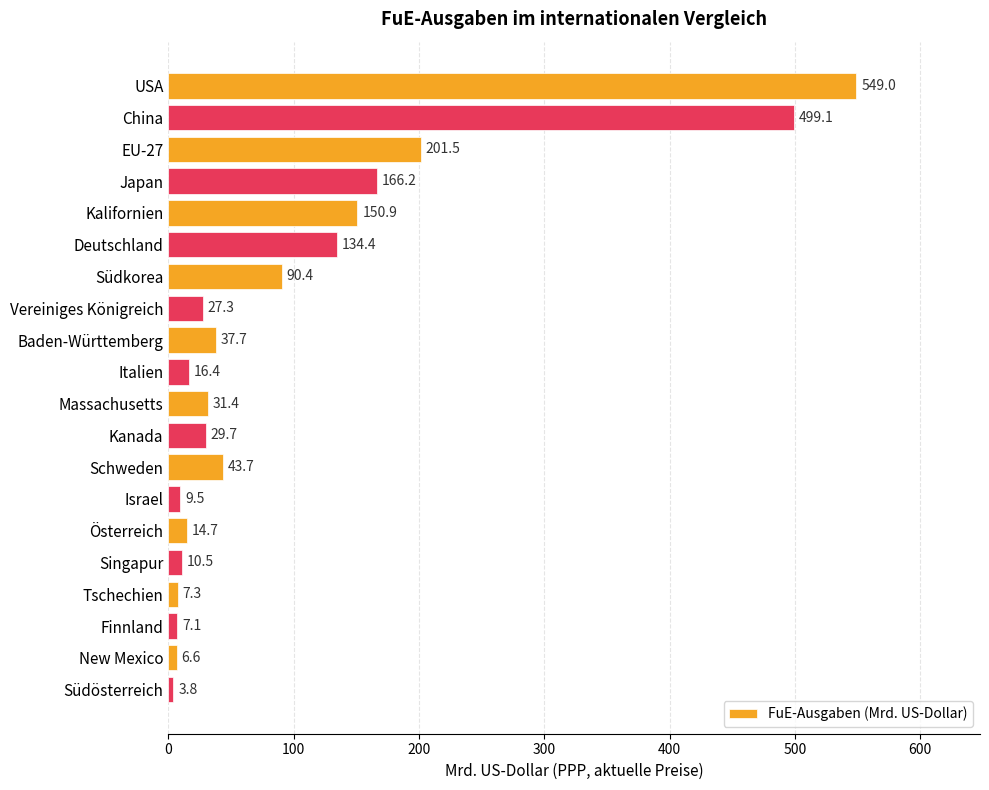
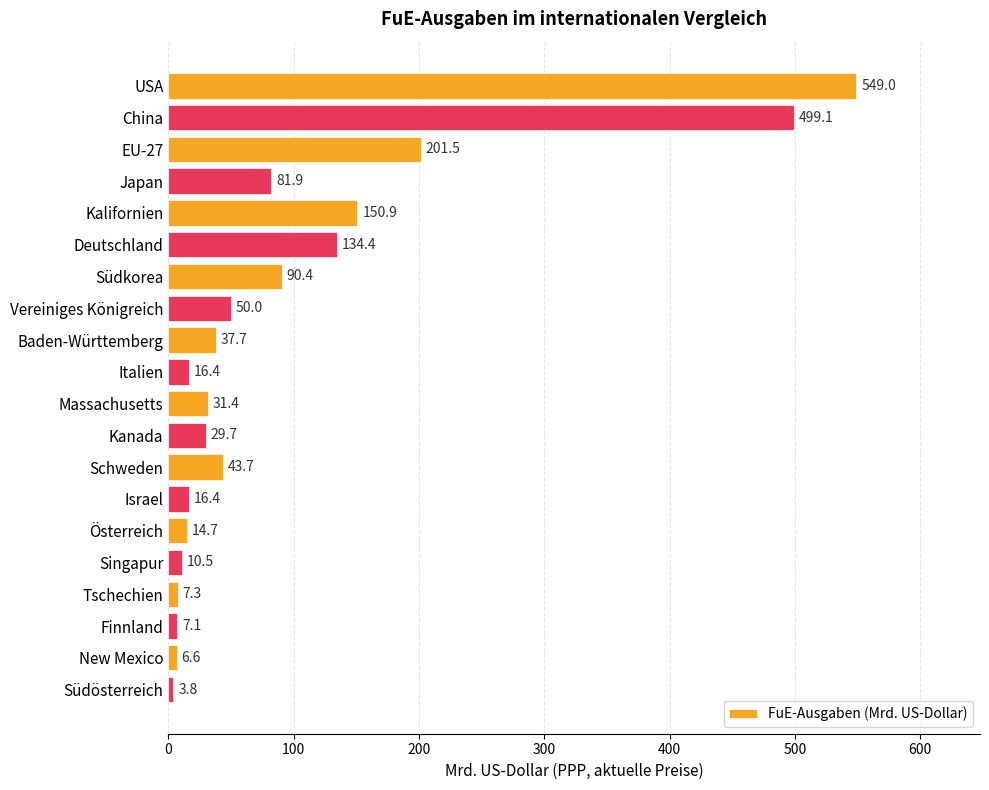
  {
    "USA": 549.0,
    "China": 499.1,
    "EU-27": 201.5,
-   "Japan": 166.2,
+   "Japan": 81.9,
    "Kalifornien": 150.9,
    "Deutschland": 134.4,
    "Südkorea": 90.4,
-   "Vereiniges Königreich": 27.3,
+   "Vereiniges Königreich": 50.0,
    "Baden-Württemberg": 37.7,
    "Italien": 16.4,
    "Massachusetts": 31.4,
    "Kanada": 29.7,
    "Schweden": 43.7,
-   "Israel": 9.5,
+   "Israel": 16.4,
    "Österreich": 14.7,
    "Singapur": 10.5,
    "Tschechien": 7.3,
    "Finnland": 7.1,
    "New Mexico": 6.6,
    "Südösterreich": 3.8
  }
